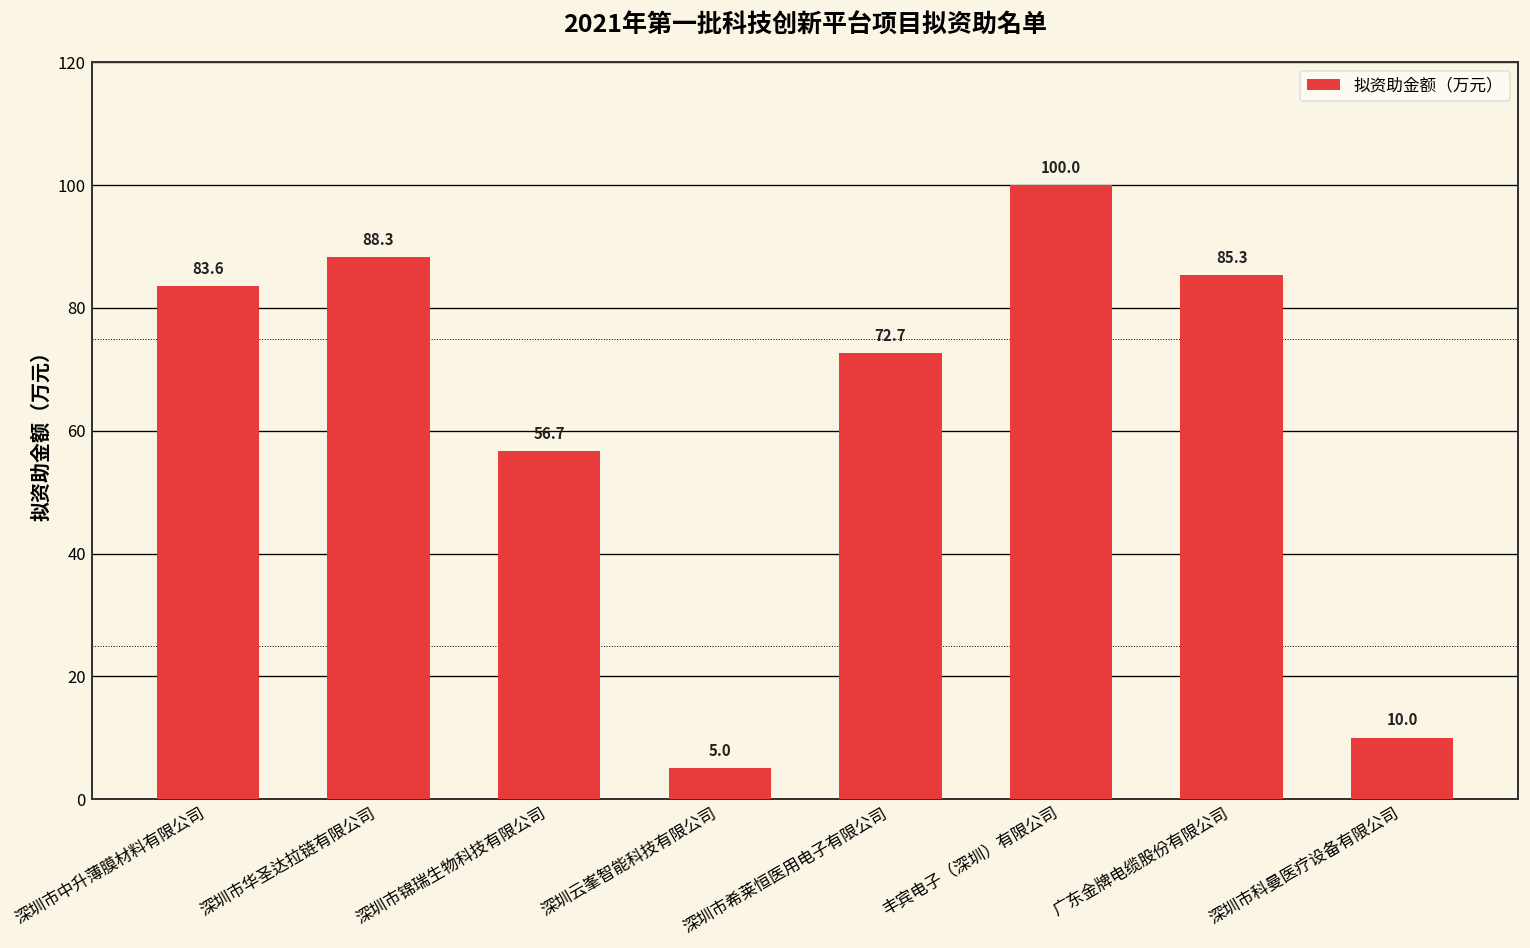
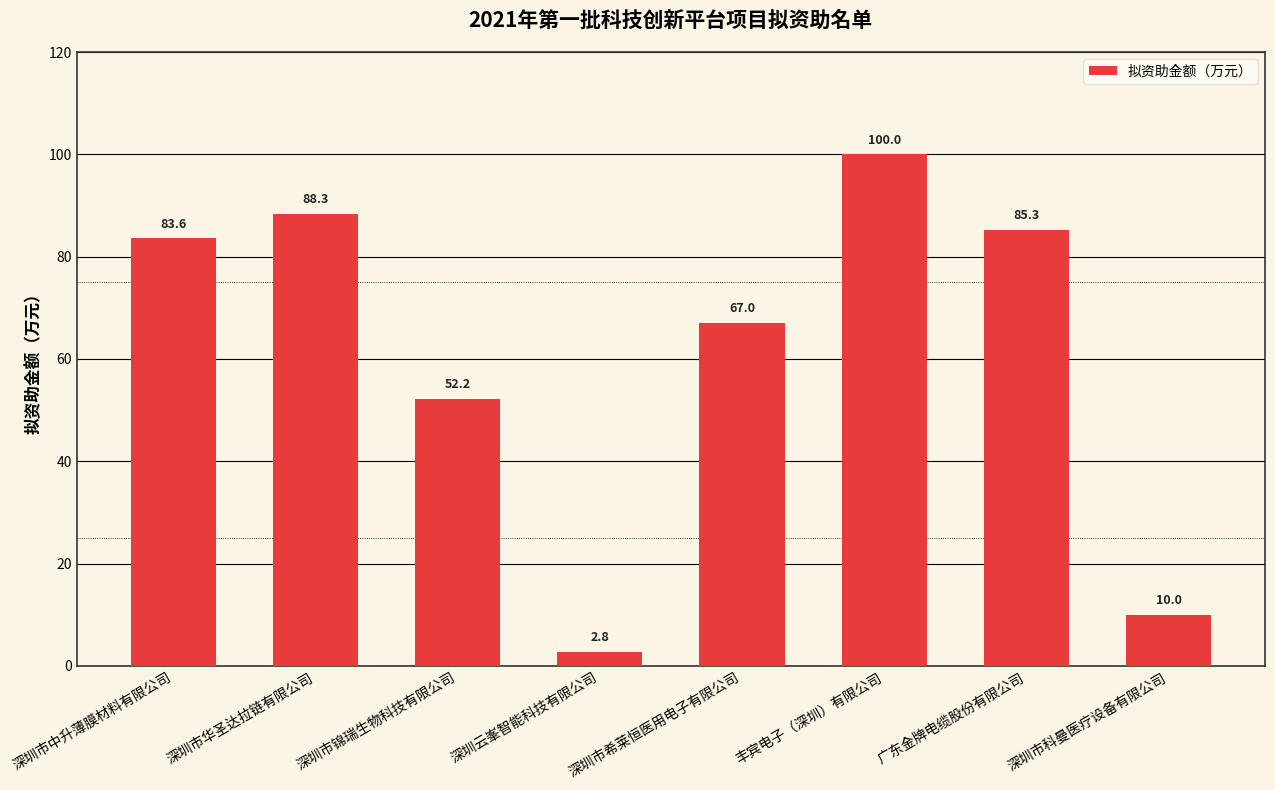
  {
    "深圳市中升薄膜材料有限公司": 83.6,
    "深圳市华圣达拉链有限公司": 88.3,
-   "深圳市锦瑞生物科技有限公司": 56.7,
-   "深圳云峯智能科技有限公司": 5.0,
-   "深圳市希莱恒医用电子有限公司": 72.7,
+   "深圳市锦瑞生物科技有限公司": 52.2,
+   "深圳云峯智能科技有限公司": 2.8,
+   "深圳市希莱恒医用电子有限公司": 67.0,
    "丰宾电子（深圳）有限公司": 100.0,
    "广东金牌电缆股份有限公司": 85.3,
    "深圳市科曼医疗设备有限公司": 10.0
  }
